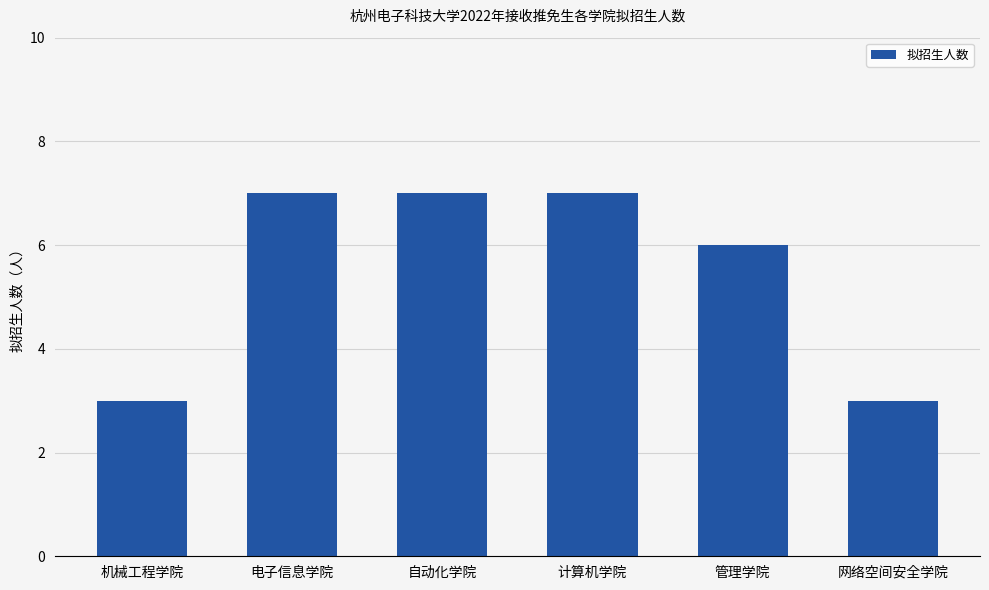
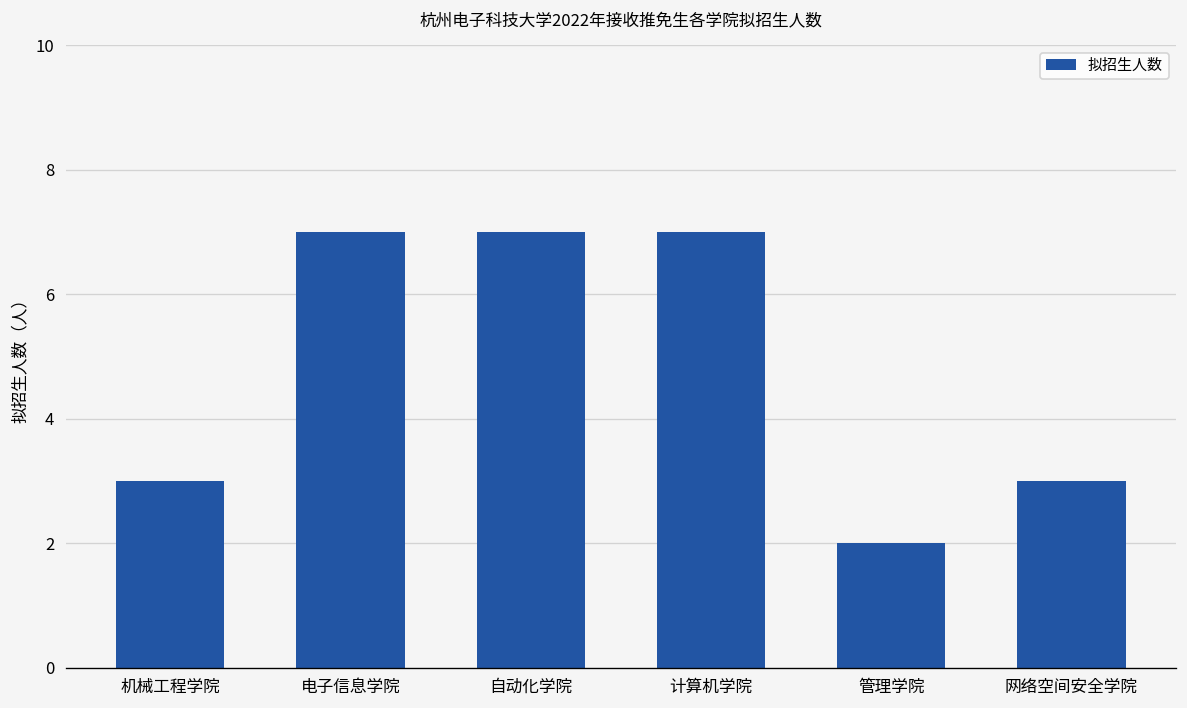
  {
    "机械工程学院": 3,
    "电子信息学院": 7,
    "自动化学院": 7,
    "计算机学院": 7,
-   "管理学院": 6,
+   "管理学院": 2,
    "网络空间安全学院": 3
  }
